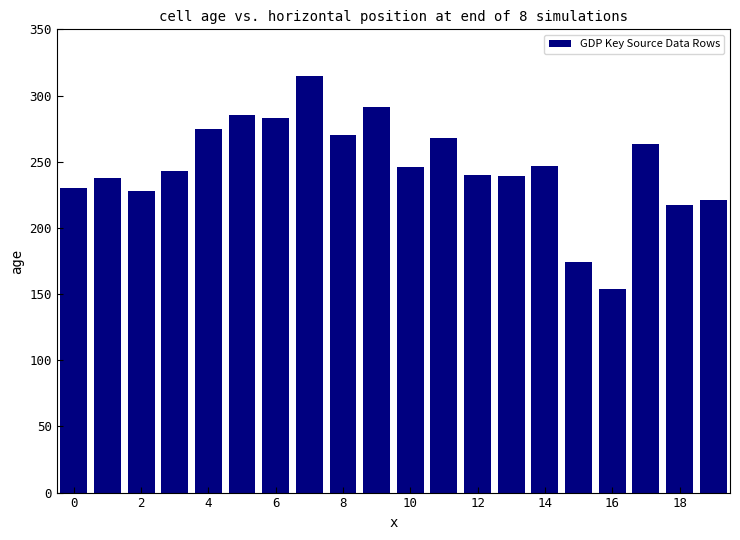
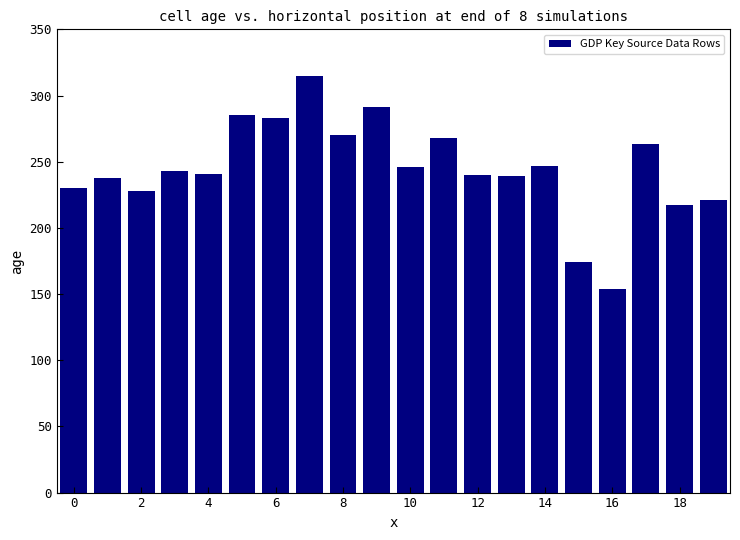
  {
    "0": 230,
    "2": 228,
-   "4": 275,
+   "4": 241,
    "6": 283,
    "8": 270,
    "10": 246,
    "12": 240,
    "14": 247,
    "16": 154,
    "18": 217
  }
